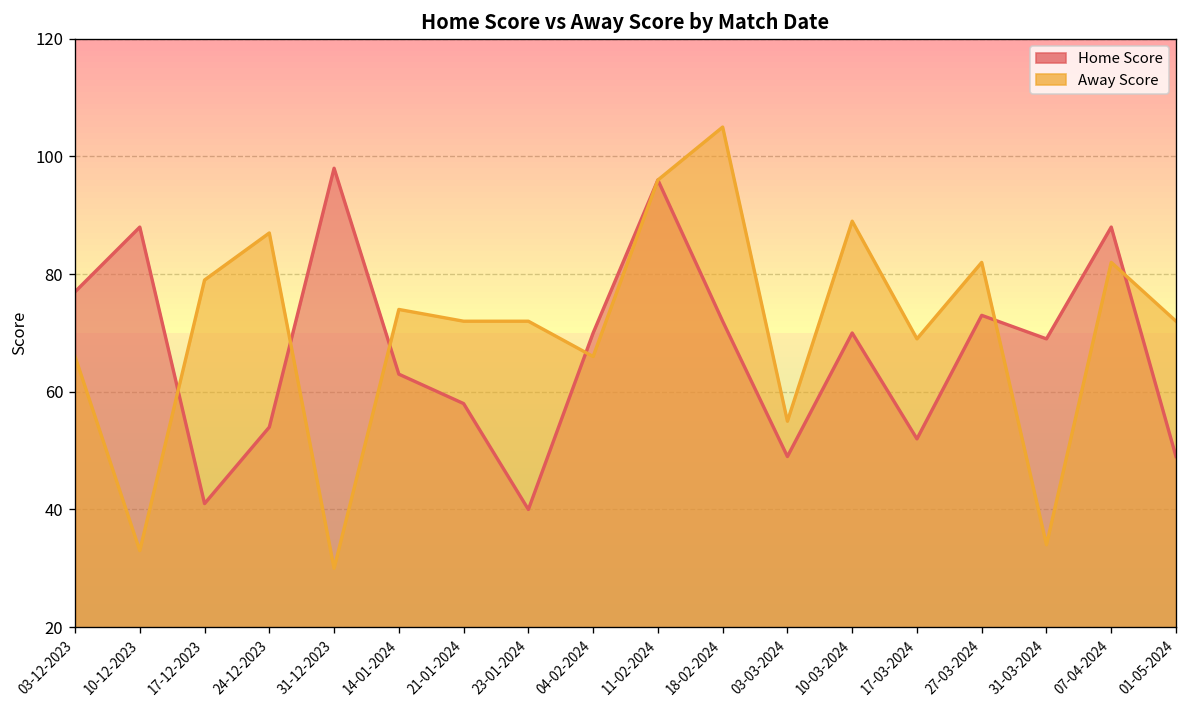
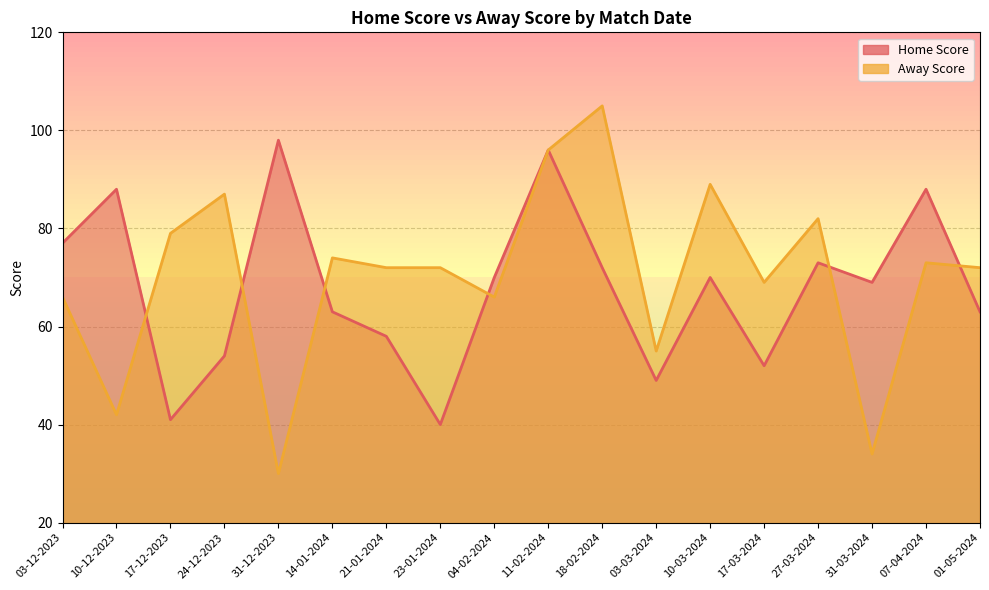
  {
    "Home Score": {
      "03-12-2023": 77,
      "10-12-2023": 88,
      "17-12-2023": 41,
      "24-12-2023": 54,
      "31-12-2023": 98,
      "14-01-2024": 63,
      "21-01-2024": 58,
      "23-01-2024": 40,
      "04-02-2024": 70,
      "18-02-2024": 72,
      "03-03-2024": 49,
      "10-03-2024": 70,
      "17-03-2024": 52,
      "27-03-2024": 73,
      "31-03-2024": 69,
      "07-04-2024": 88,
-     "01-05-2024": 49
+     "01-05-2024": 63
    },
    "Away Score": {
      "03-12-2023": 66,
-     "10-12-2023": 33,
+     "10-12-2023": 42,
      "17-12-2023": 79,
      "24-12-2023": 87,
      "31-12-2023": 30,
      "14-01-2024": 74,
      "21-01-2024": 72,
      "23-01-2024": 72,
      "04-02-2024": 66,
      "18-02-2024": 105,
      "03-03-2024": 55,
      "10-03-2024": 89,
      "17-03-2024": 69,
      "27-03-2024": 82,
      "31-03-2024": 34,
-     "07-04-2024": 82,
+     "07-04-2024": 73,
      "01-05-2024": 72
    }
  }
